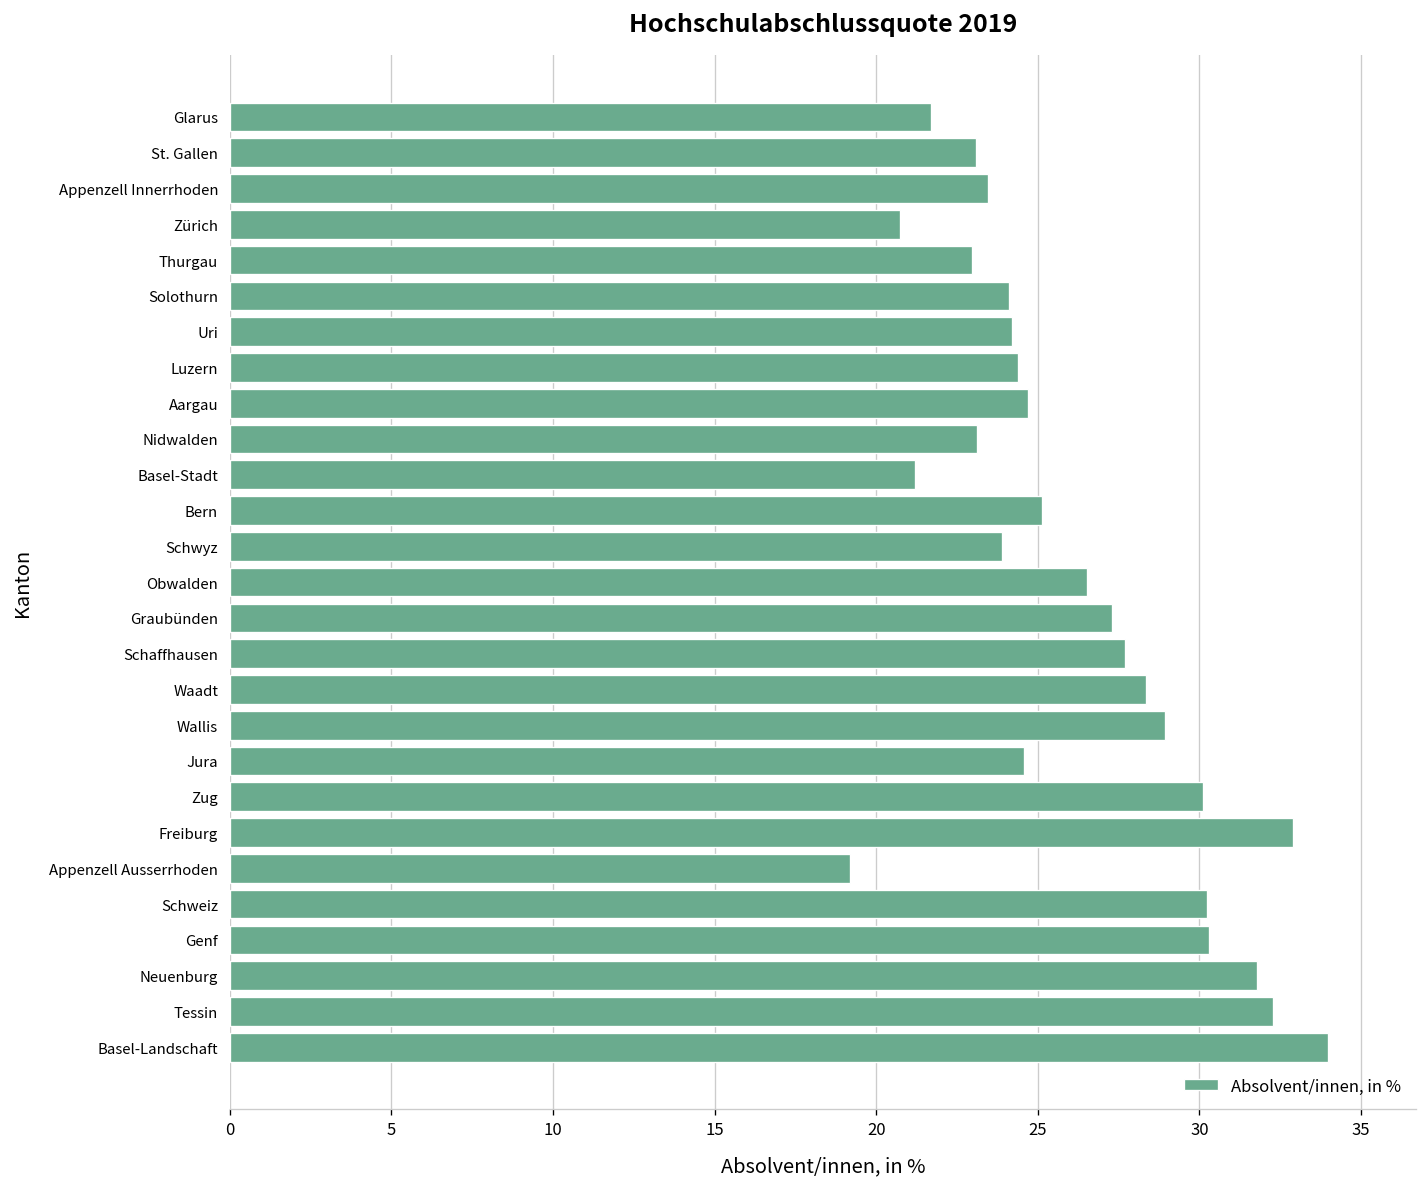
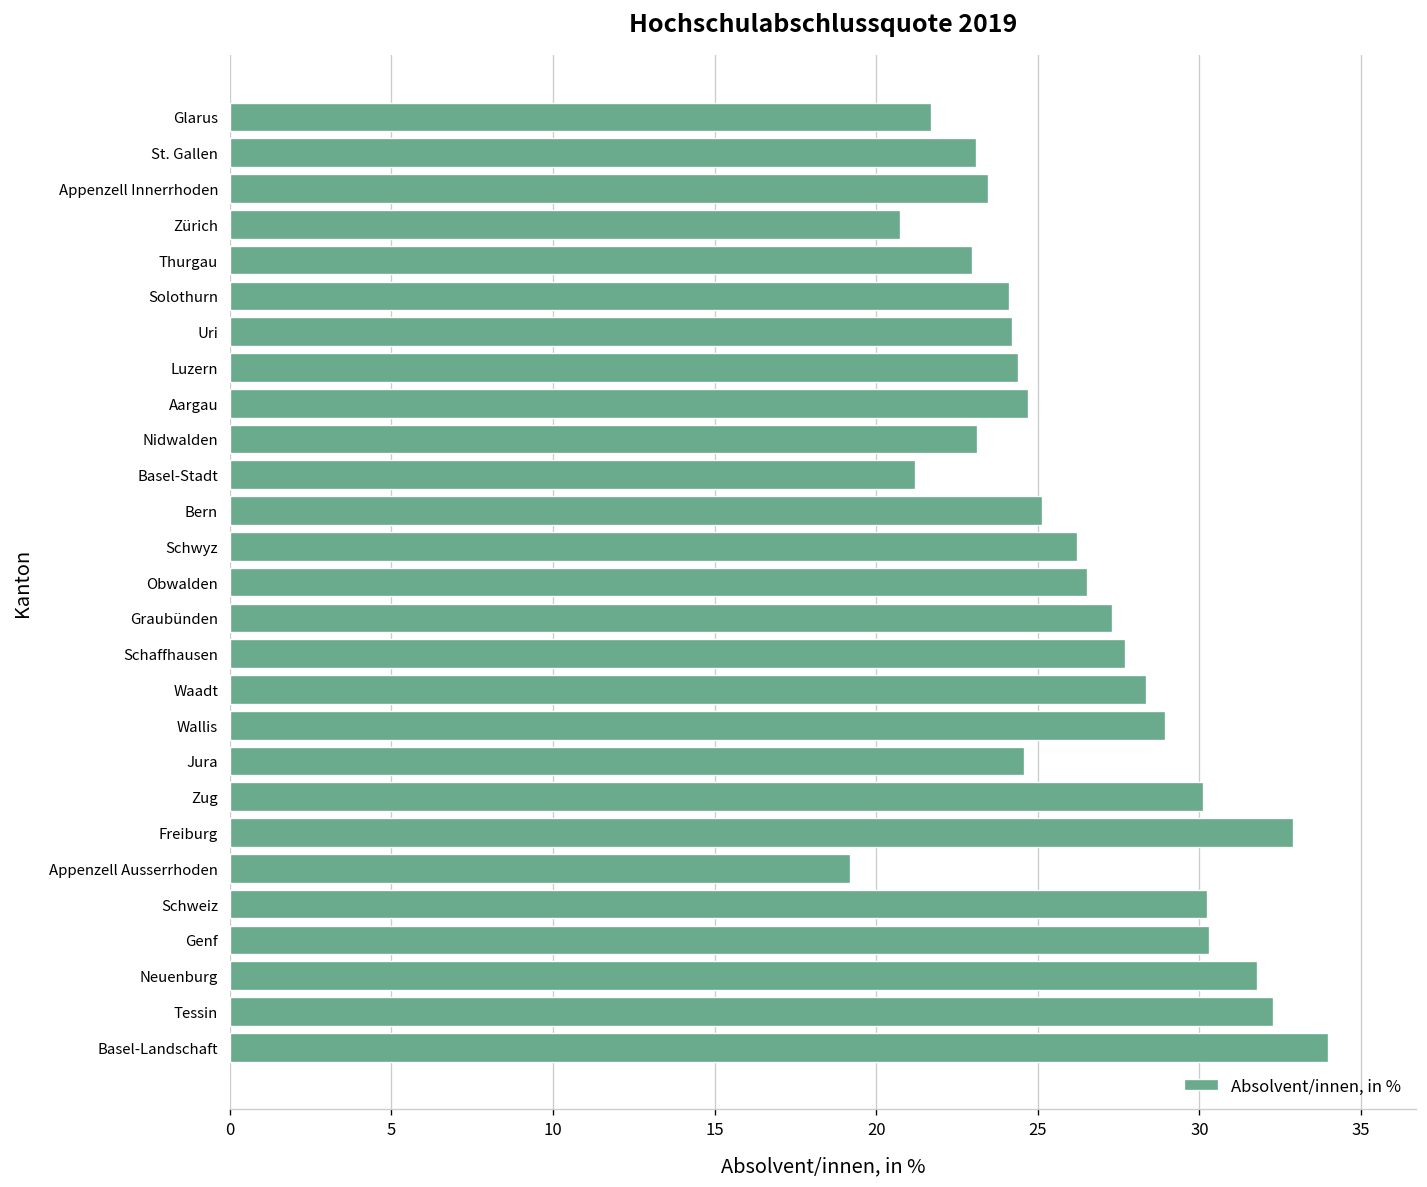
  {
    "Glarus": 21.7,
    "St. Gallen": 23.1,
    "Appenzell Innerrhoden": 23.5,
    "Zürich": 20.7,
    "Thurgau": 23.0,
    "Solothurn": 24.1,
    "Uri": 24.2,
    "Luzern": 24.4,
    "Aargau": 24.7,
    "Nidwalden": 23.1,
    "Basel-Stadt": 21.2,
    "Bern": 25.1,
-   "Schwyz": 23.9,
+   "Schwyz": 26.2,
    "Obwalden": 26.5,
    "Graubünden": 27.3,
    "Schaffhausen": 27.7,
    "Waadt": 28.3,
    "Wallis": 28.9,
    "Jura": 24.6,
    "Zug": 30.1,
    "Freiburg": 32.9,
    "Appenzell Ausserrhoden": 19.2,
    "Schweiz": 30.2,
    "Genf": 30.3,
    "Neuenburg": 31.8,
    "Tessin": 32.3,
    "Basel-Landschaft": 34.0
  }
